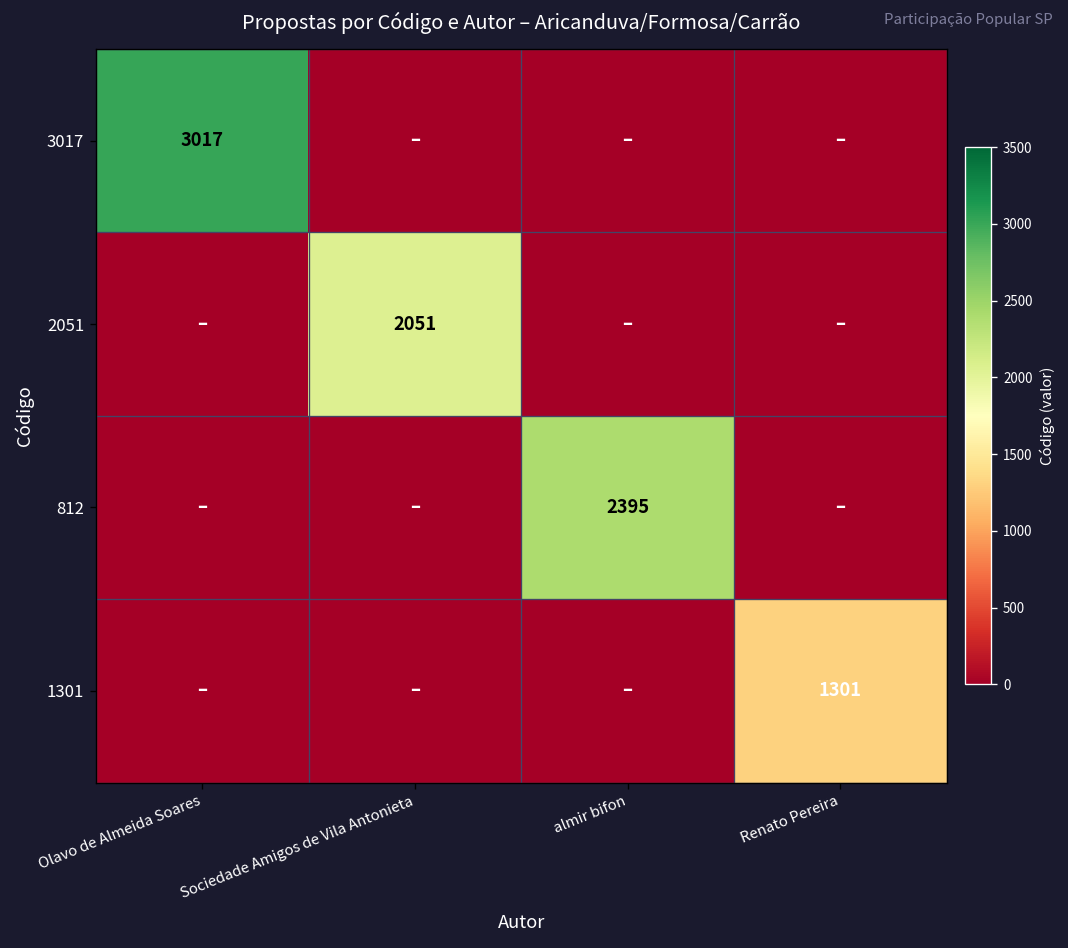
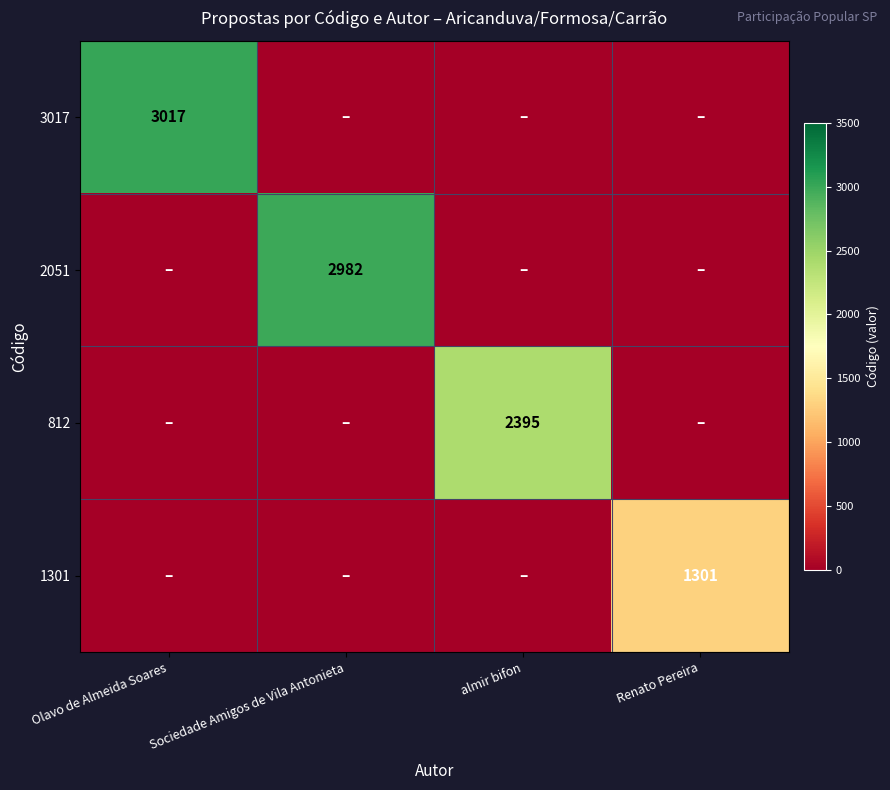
  {
    "3017": {
      "Olavo de Almeida Soares": 3017
    },
    "2051": {
-     "Sociedade Amigos de Vila Antonieta": 2051
+     "Sociedade Amigos de Vila Antonieta": 2982
    },
    "812": {
      "almir bifon": 2395
    },
    "1301": {
      "Renato Pereira": 1301
    }
  }
